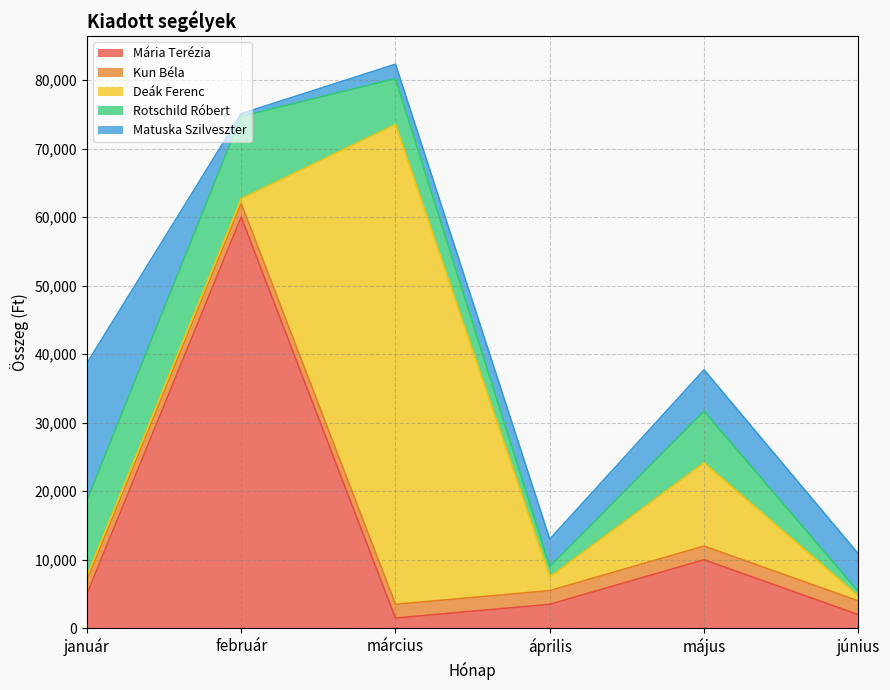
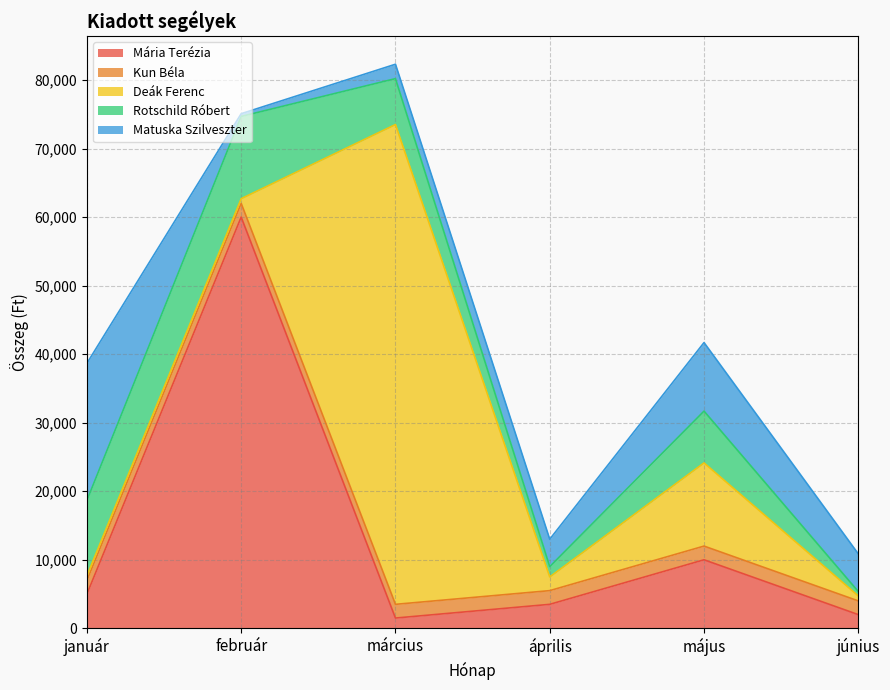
  {
    "Deák Ferenc": {
      "január": "1,000",
      "február": "1,000",
      "március": "70,000",
      "április": "2,000",
      "május": "12,000",
      "június": "1,000"
    },
    "Rotschild Róbert": {
      "január": "11,000",
      "március": "7,000",
      "április": "2,000",
      "május": "8,000",
      "június": "1,000"
    },
    "Matuska Szilveszter": {
      "január": "20,000",
      "március": "2,000",
      "április": "4,000",
-     "május": "6,000",
+     "május": "10,000",
      "június": "6,000"
    }
  }
